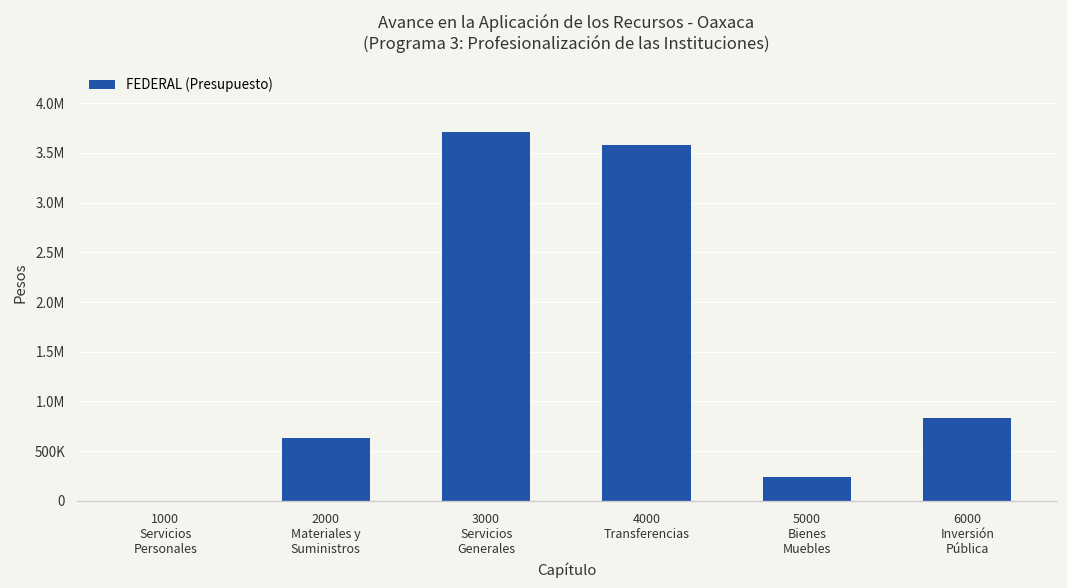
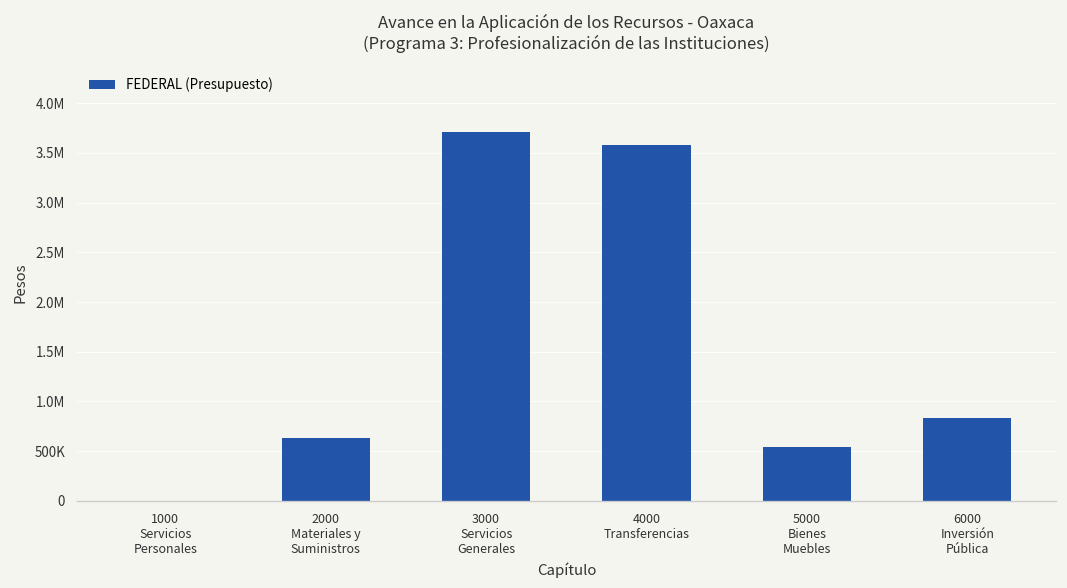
  {
    "1000 Servicios Personales": 0,
    "2000 Materiales y Suministros": 600000,
    "3000 Servicios Generales": 3700000,
    "4000 Transferencias": 3600000,
-   "5000 Bienes Muebles": 200000,
+   "5000 Bienes Muebles": 500000,
    "6000 Inversión Pública": 800000
  }
